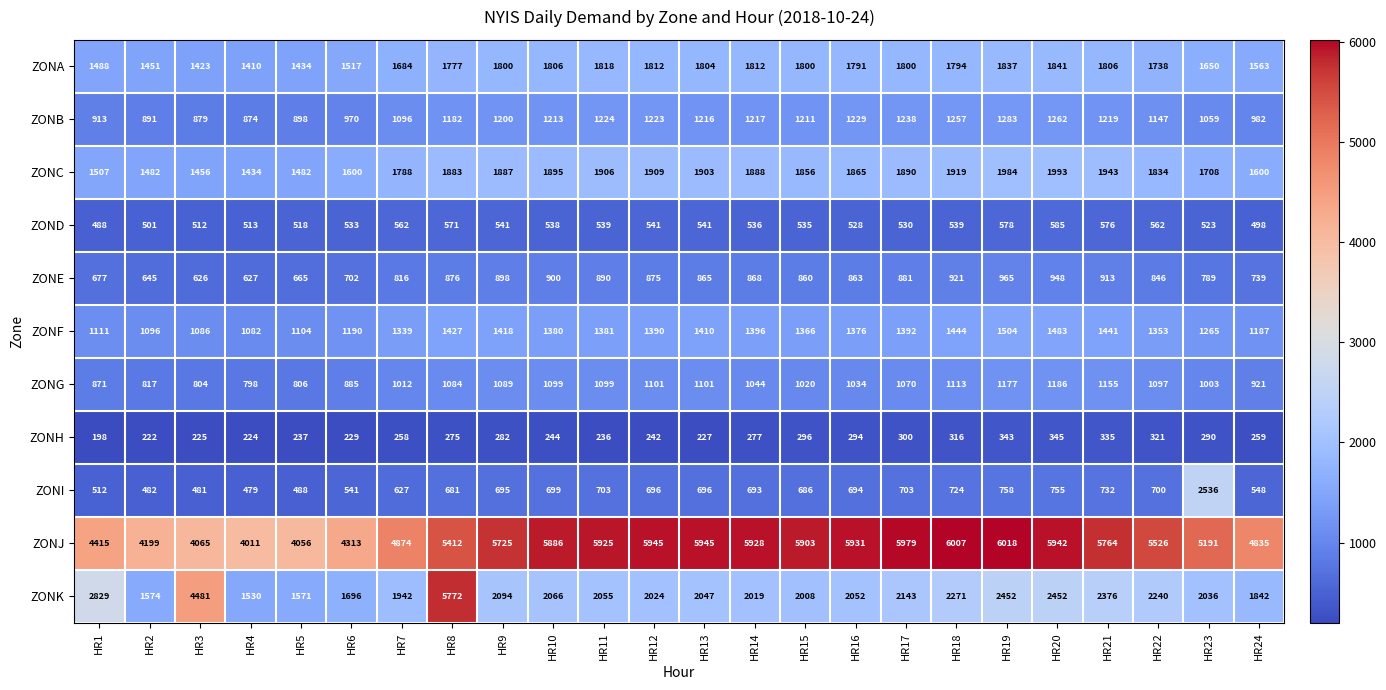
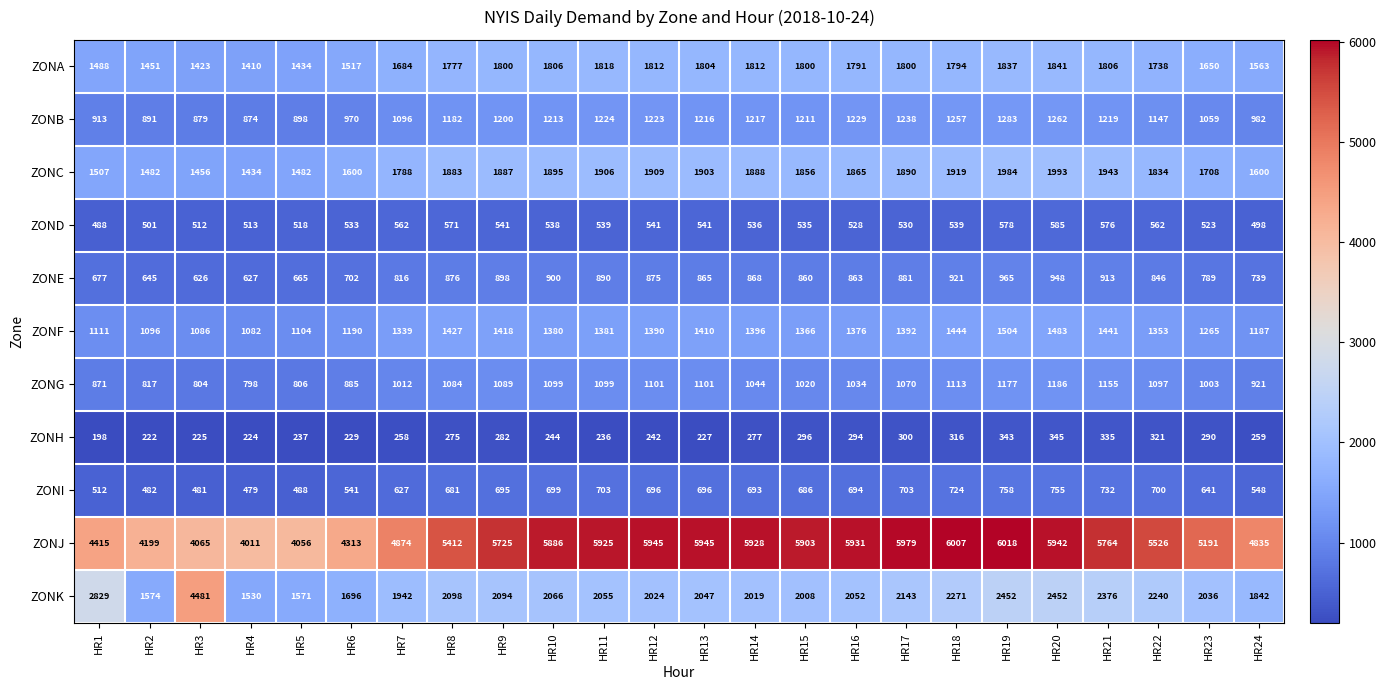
  {
    "ZONI": {
      "HR1": 512,
      "HR2": 482,
      "HR3": 481,
      "HR4": 479,
      "HR5": 488,
      "HR6": 541,
      "HR7": 627,
      "HR8": 681,
      "HR9": 695,
      "HR10": 699,
      "HR11": 703,
      "HR12": 696,
      "HR13": 696,
      "HR14": 693,
      "HR15": 686,
      "HR16": 694,
      "HR17": 703,
      "HR18": 724,
      "HR19": 758,
      "HR20": 755,
      "HR21": 732,
      "HR22": 700,
-     "HR23": 2536,
+     "HR23": 641,
      "HR24": 548
    },
    "ZONK": {
      "HR1": 2829,
      "HR2": 1574,
      "HR3": 4481,
      "HR4": 1530,
      "HR5": 1571,
      "HR6": 1696,
      "HR7": 1942,
-     "HR8": 5772,
+     "HR8": 2098,
      "HR9": 2094,
      "HR10": 2066,
      "HR11": 2055,
      "HR12": 2024,
      "HR13": 2047,
      "HR14": 2019,
      "HR15": 2008,
      "HR16": 2052,
      "HR17": 2143,
      "HR18": 2271,
      "HR19": 2452,
      "HR20": 2452,
      "HR21": 2376,
      "HR22": 2240,
      "HR23": 2036,
      "HR24": 1842
    }
  }
